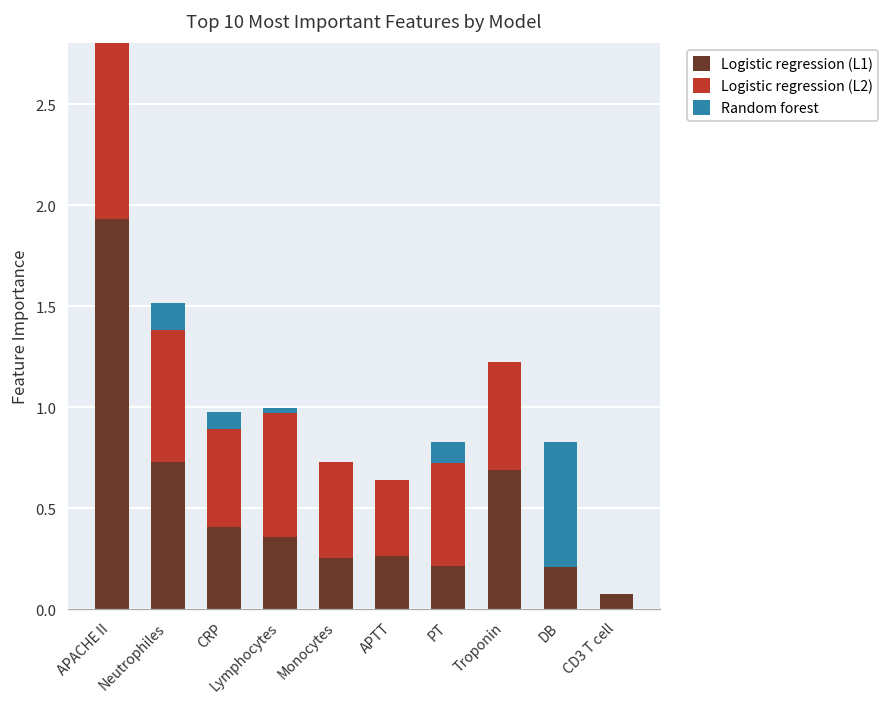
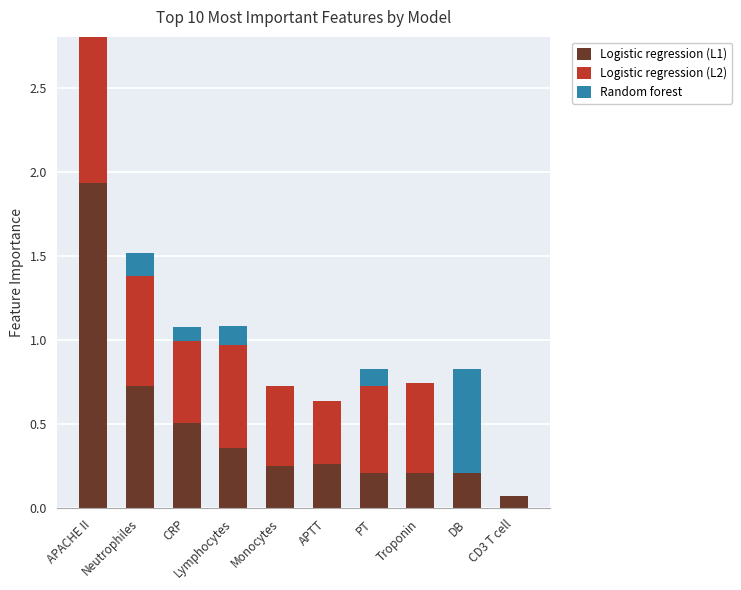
  {
    "Logistic regression (L1)": {
      "APACHE II": 1.94,
      "Neutrophiles": 0.73,
-     "CRP": 0.41,
+     "CRP": 0.51,
      "Lymphocytes": 0.36,
      "Monocytes": 0.26,
      "APTT": 0.26,
      "PT": 0.21,
-     "Troponin": 0.69,
+     "Troponin": 0.21,
      "DB": 0.21,
      "CD3 T cell": 0.08
    },
    "Logistic regression (L2)": {
      "APACHE II": 0.87,
      "Neutrophiles": 0.65,
      "CRP": 0.48,
      "Lymphocytes": 0.61,
      "Monocytes": 0.47,
      "APTT": 0.37,
      "PT": 0.51,
      "Troponin": 0.54,
      "DB": 0.00,
      "CD3 T cell": 0.00
    },
    "Random forest": {
      "APACHE II": 0.00,
      "Neutrophiles": 0.14,
      "CRP": 0.08,
-     "Lymphocytes": 0.03,
+     "Lymphocytes": 0.12,
      "Monocytes": 0.00,
      "APTT": 0.00,
      "PT": 0.10,
      "Troponin": 0.00,
      "DB": 0.62,
      "CD3 T cell": 0.00
    }
  }
